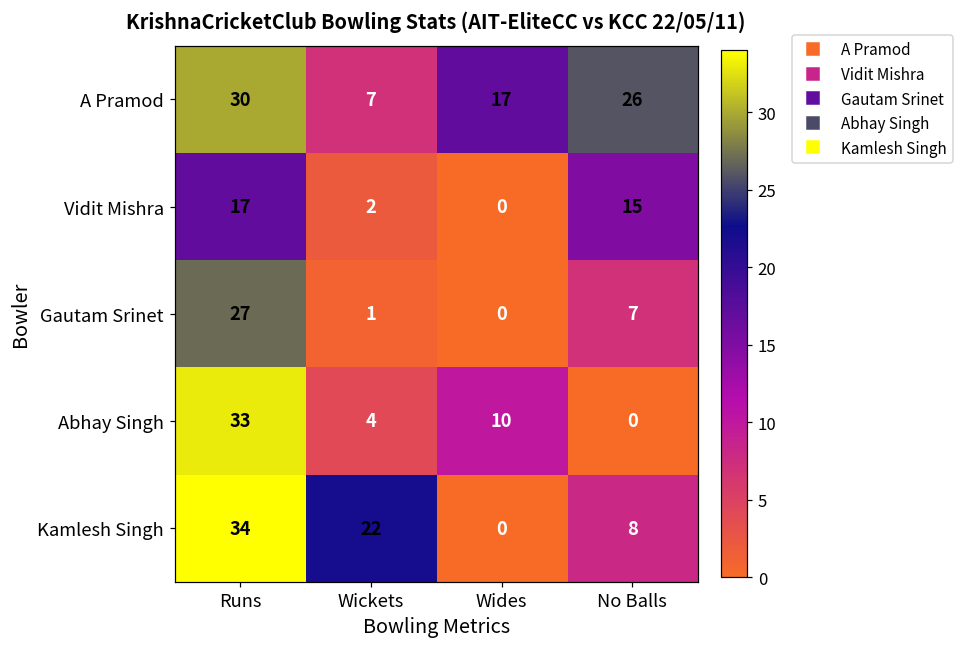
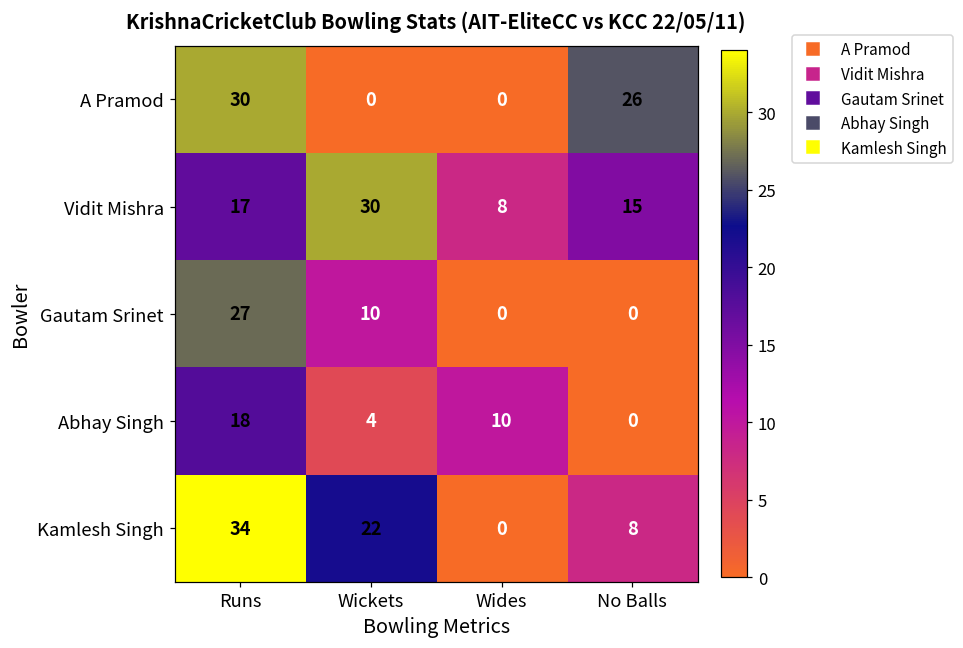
  {
    "A Pramod": {
      "Runs": 30,
-     "Wickets": 7,
-     "Wides": 17,
+     "Wickets": 0,
+     "Wides": 0,
      "No Balls": 26
    },
    "Vidit Mishra": {
      "Runs": 17,
-     "Wickets": 2,
-     "Wides": 0,
+     "Wickets": 30,
+     "Wides": 8,
      "No Balls": 15
    },
    "Gautam Srinet": {
      "Runs": 27,
-     "Wickets": 1,
+     "Wickets": 10,
      "Wides": 0,
-     "No Balls": 7
+     "No Balls": 0
    },
    "Abhay Singh": {
-     "Runs": 33,
+     "Runs": 18,
      "Wickets": 4,
      "Wides": 10,
      "No Balls": 0
    },
    "Kamlesh Singh": {
      "Runs": 34,
      "Wickets": 22,
      "Wides": 0,
      "No Balls": 8
    }
  }
